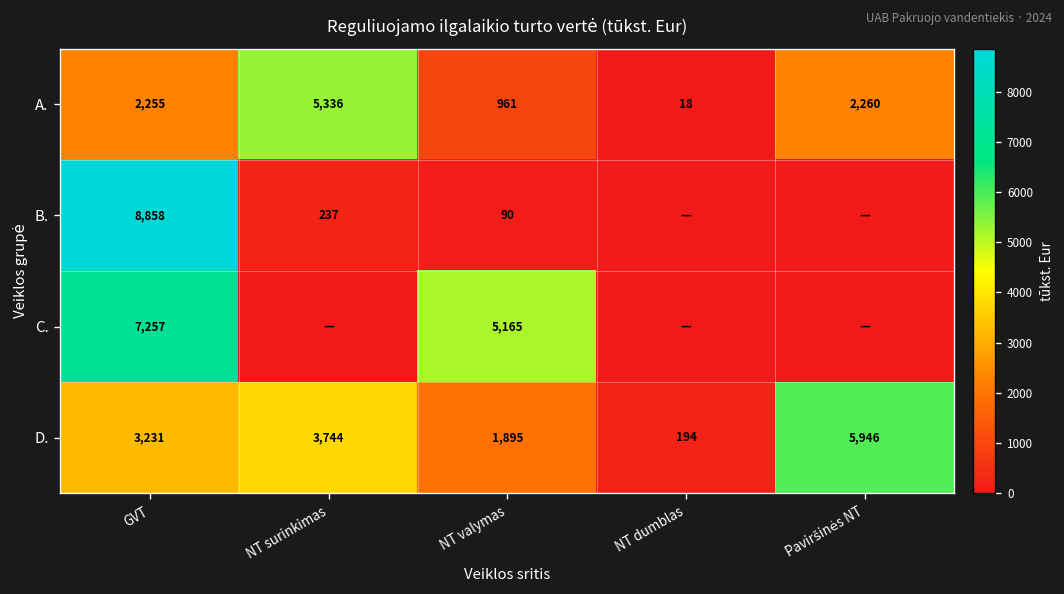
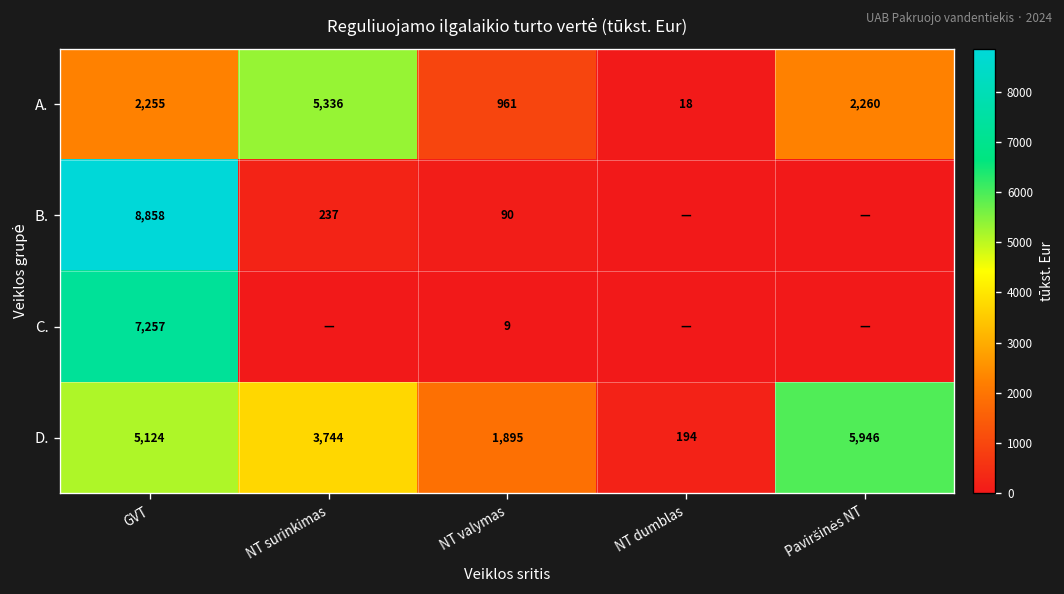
  {
    "A.": {
      "GVT": "2,255",
      "NT surinkimas": "5,336",
      "NT valymas": "961",
      "NT dumblas": "18",
      "Paviršinės NT": "2,260"
    },
    "B.": {
      "GVT": "8,858",
      "NT surinkimas": "237",
      "NT valymas": "90"
    },
    "C.": {
      "GVT": "7,257",
-     "NT valymas": "5,165"
+     "NT valymas": "9"
    },
    "D.": {
-     "GVT": "3,231",
+     "GVT": "5,124",
      "NT surinkimas": "3,744",
      "NT valymas": "1,895",
      "NT dumblas": "194",
      "Paviršinės NT": "5,946"
    }
  }
